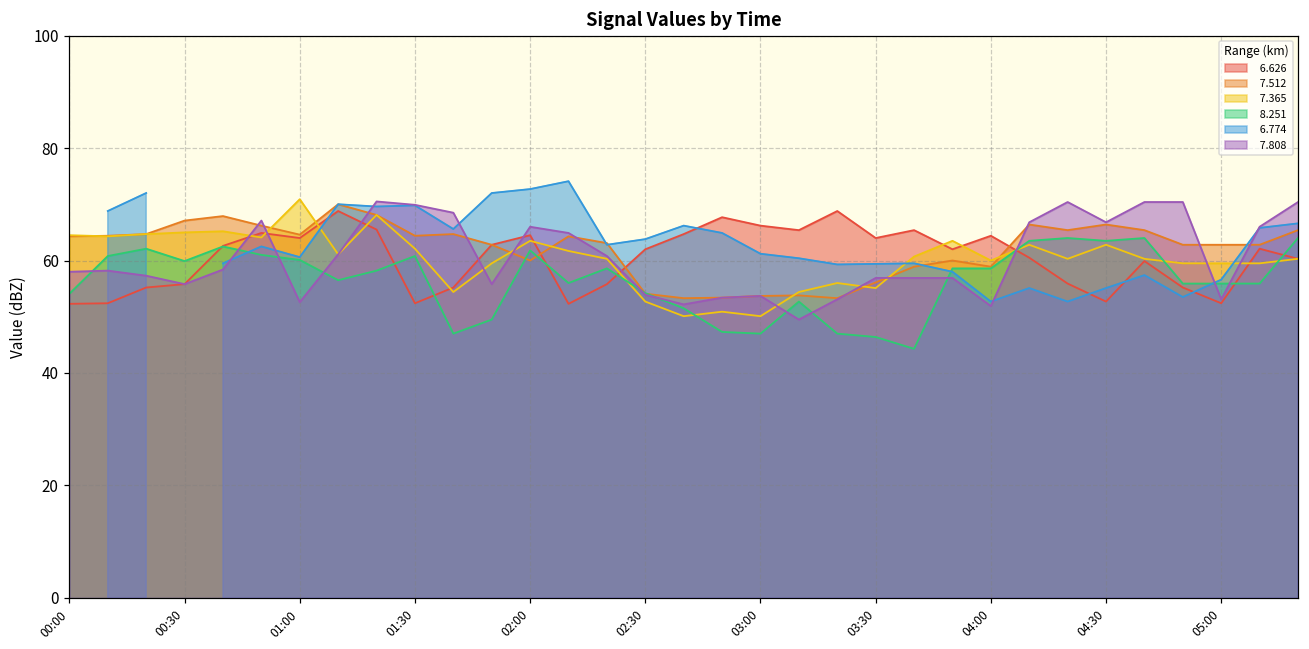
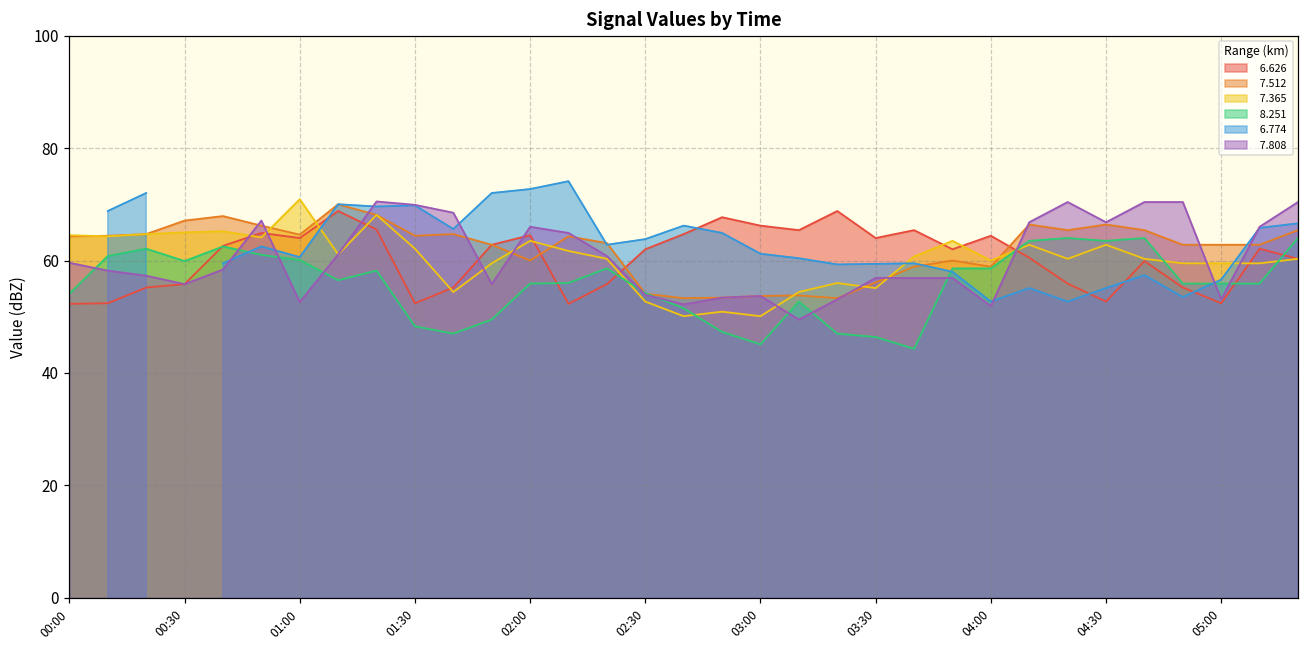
  {
    "8.251": {
      "00:00": 54,
      "00:30": 60,
-     "01:30": 61,
-     "02:00": 62,
-     "03:00": 47,
+     "01:30": 48,
+     "02:00": 56,
+     "03:00": 45,
      "03:30": 46,
      "04:30": 64,
      "05:00": 56
    },
    "7.808": {
-     "00:00": 58,
+     "00:00": 60,
      "01:00": 53,
      "02:00": 66,
      "03:30": 57,
      "04:00": 52,
      "05:00": 53
    }
  }
